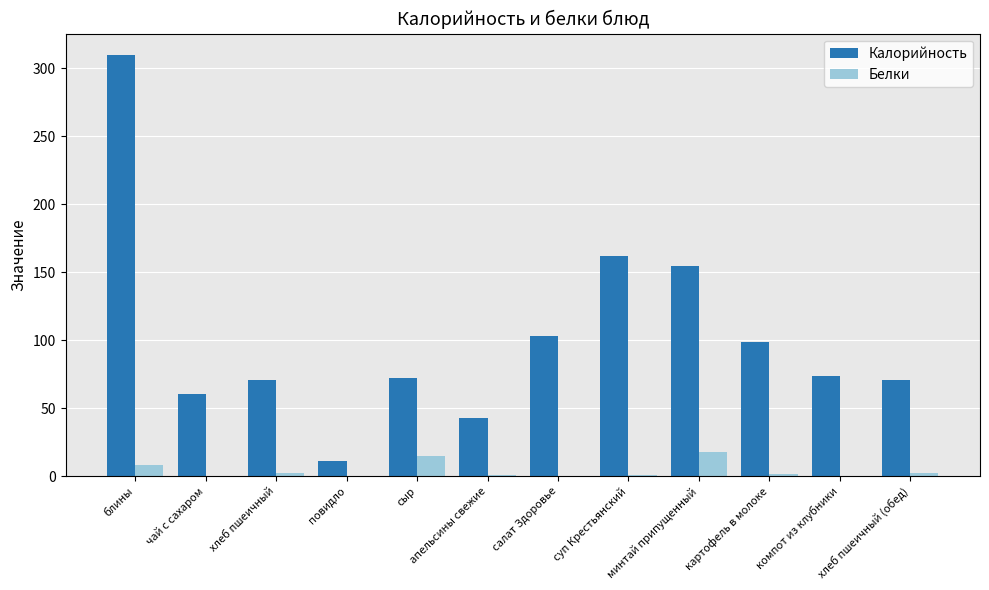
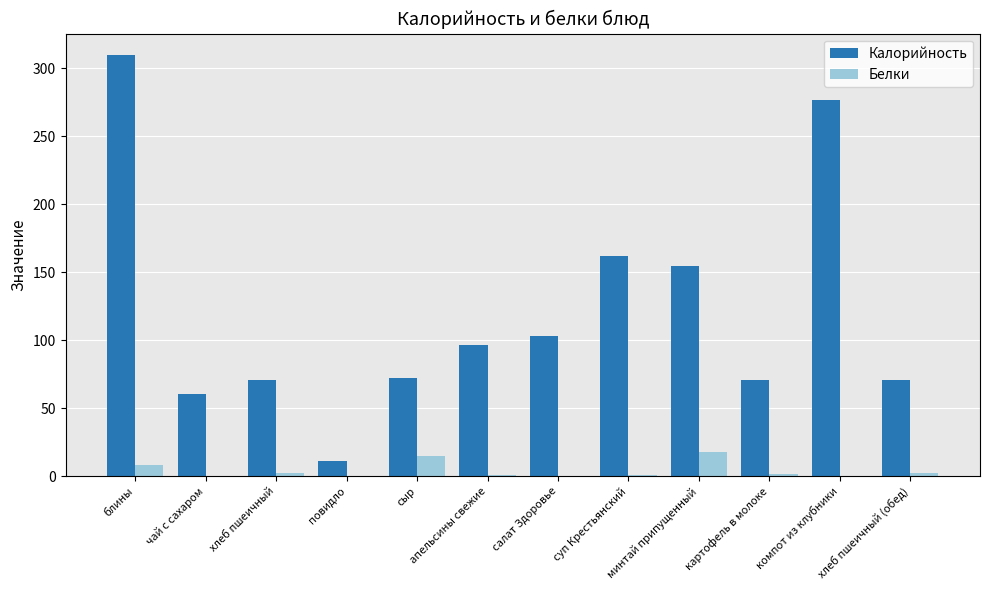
  {
    "Калорийность": {
      "блины": 310,
      "чай с сахаром": 60,
      "хлеб пшеичный": 71,
      "повидло": 11,
      "сыр": 72,
-     "апельсины свежие": 43,
+     "апельсины свежие": 97,
      "салат Здоровье": 103,
      "суп Крестьянский": 162,
      "минтай припущенный": 155,
-     "картофель в молоке": 98,
-     "компот из клубники": 74,
+     "картофель в молоке": 71,
+     "компот из клубники": 277,
      "хлеб пшеичный (обед)": 71
    },
    "Белки": {
      "блины": 8,
      "хлеб пшеичный": 2,
      "сыр": 15,
      "минтай припущенный": 18,
      "хлеб пшеичный (обед)": 2
    }
  }
